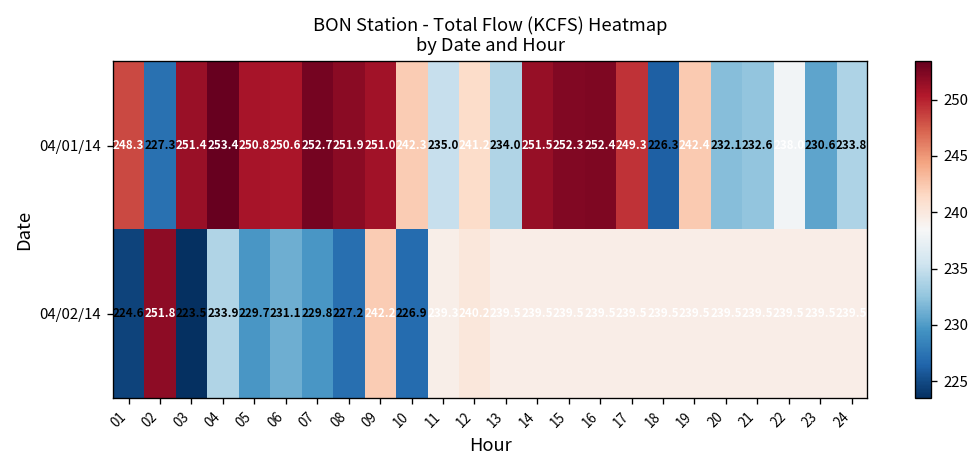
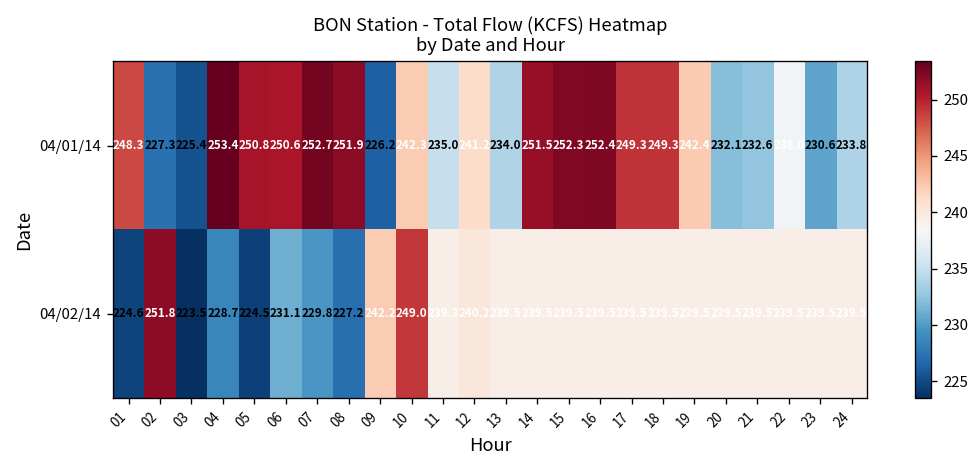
  {
    "04/01/14": {
      "01": 248.3,
      "02": 227.3,
-     "03": 251.4,
+     "03": 225.4,
      "04": 253.4,
      "05": 250.8,
      "06": 250.6,
      "07": 252.7,
      "08": 251.9,
-     "09": 251.0,
+     "09": 226.2,
      "10": 242.3,
      "11": 235.0,
      "12": 241.2,
      "13": 234.0,
      "14": 251.5,
      "15": 252.3,
      "16": 252.4,
      "17": 249.3,
-     "18": 226.3,
+     "18": 249.3,
      "19": 242.4,
      "20": 232.1,
      "21": 232.6,
      "23": 230.6,
      "24": 233.8
    },
    "04/02/14": {
      "01": 224.6,
      "02": 251.8,
      "03": 223.5,
-     "04": 233.9,
-     "05": 229.7,
+     "04": 228.7,
+     "05": 224.5,
      "06": 231.1,
      "07": 229.8,
      "08": 227.2,
      "09": 242.2,
-     "10": 226.9
+     "10": 249.0
    }
  }
